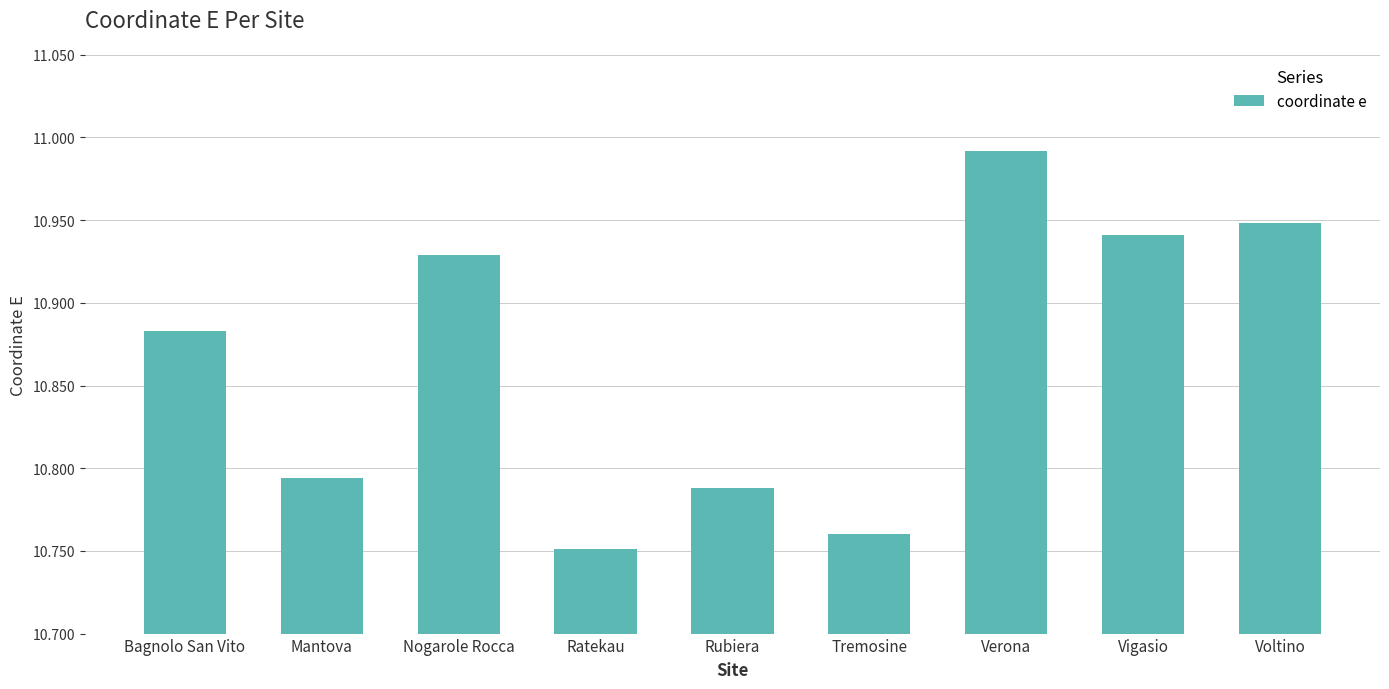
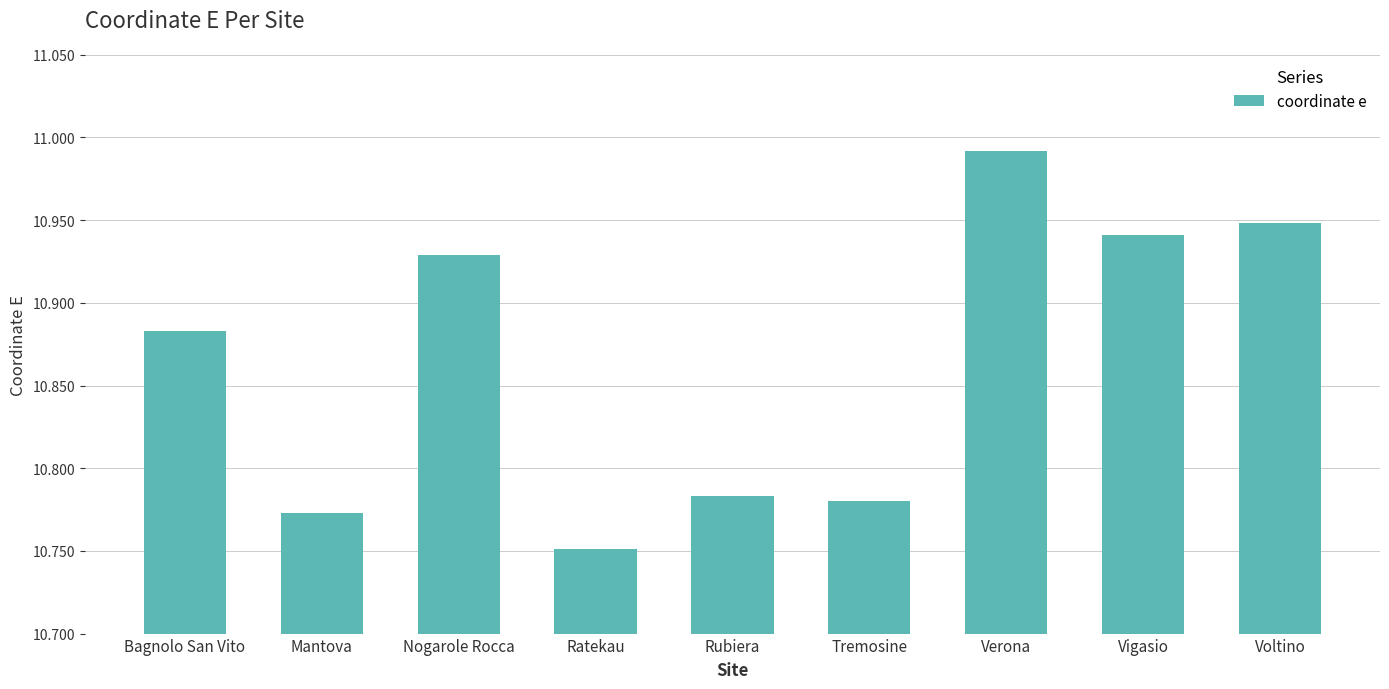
  {
    "Bagnolo San Vito": 10.883,
-   "Mantova": 10.794,
+   "Mantova": 10.773,
    "Nogarole Rocca": 10.929,
    "Ratekau": 10.751,
-   "Rubiera": 10.788,
-   "Tremosine": 10.76,
+   "Rubiera": 10.783,
+   "Tremosine": 10.78,
    "Verona": 10.992,
    "Vigasio": 10.941,
    "Voltino": 10.948
  }
